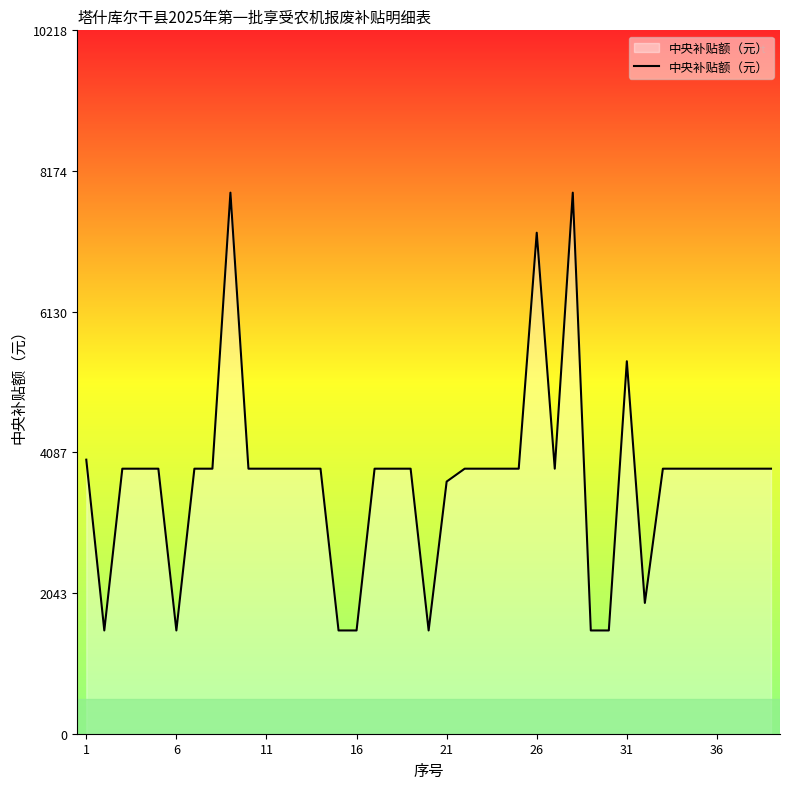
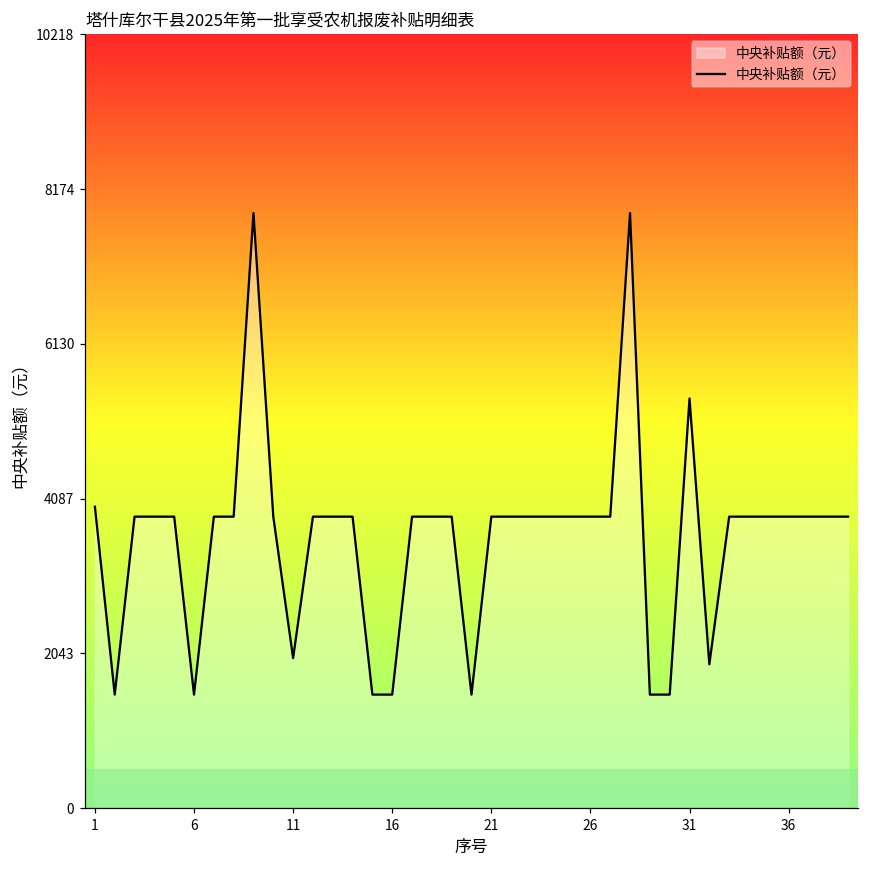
  {
    "1": 4000,
    "6": 1500,
-   "11": 3900,
+   "11": 2000,
    "16": 1500,
-   "21": 3700,
-   "26": 7300,
+   "21": 3900,
+   "26": 3900,
    "31": 5400,
    "36": 3900
  }
